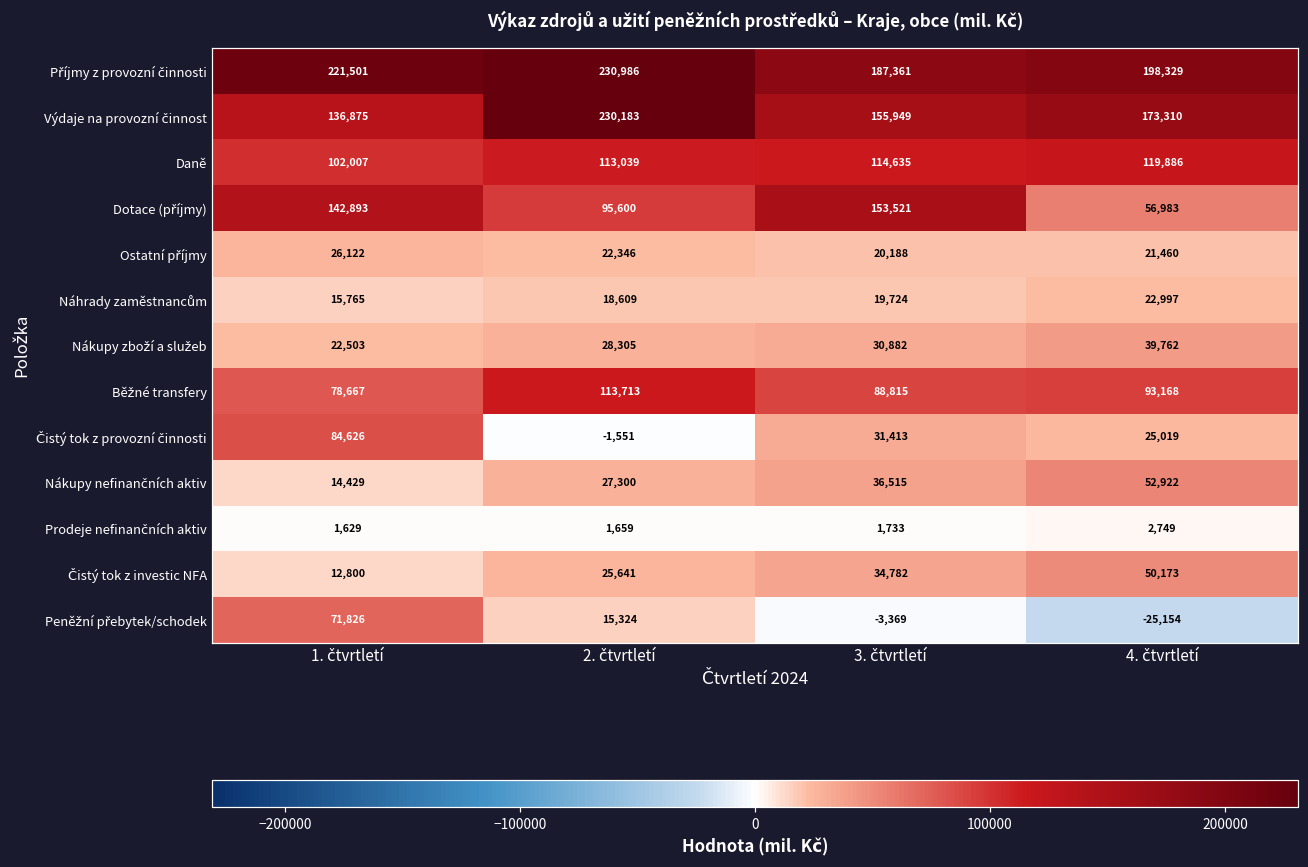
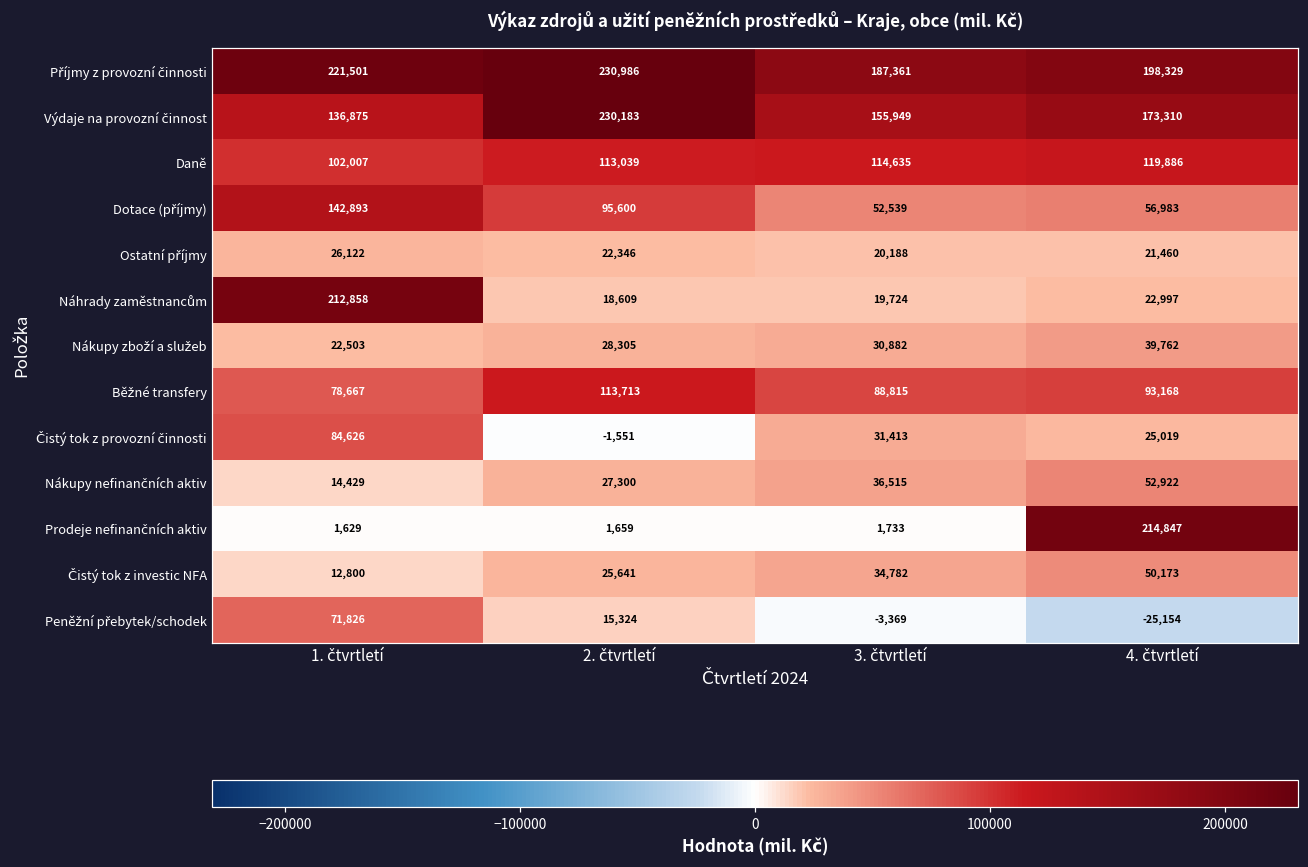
  {
    "Příjmy z provozní činnosti": {
      "1. čtvrtletí": "221,501",
      "2. čtvrtletí": "230,986",
      "3. čtvrtletí": "187,361",
      "4. čtvrtletí": "198,329"
    },
    "Výdaje na provozní činnost": {
      "1. čtvrtletí": "136,875",
      "2. čtvrtletí": "230,183",
      "3. čtvrtletí": "155,949",
      "4. čtvrtletí": "173,310"
    },
    "Daně": {
      "1. čtvrtletí": "102,007",
      "2. čtvrtletí": "113,039",
      "3. čtvrtletí": "114,635",
      "4. čtvrtletí": "119,886"
    },
    "Dotace (příjmy)": {
      "1. čtvrtletí": "142,893",
      "2. čtvrtletí": "95,600",
-     "3. čtvrtletí": "153,521",
+     "3. čtvrtletí": "52,539",
      "4. čtvrtletí": "56,983"
    },
    "Ostatní příjmy": {
      "1. čtvrtletí": "26,122",
      "2. čtvrtletí": "22,346",
      "3. čtvrtletí": "20,188",
      "4. čtvrtletí": "21,460"
    },
    "Náhrady zaměstnancům": {
-     "1. čtvrtletí": "15,765",
+     "1. čtvrtletí": "212,858",
      "2. čtvrtletí": "18,609",
      "3. čtvrtletí": "19,724",
      "4. čtvrtletí": "22,997"
    },
    "Nákupy zboží a služeb": {
      "1. čtvrtletí": "22,503",
      "2. čtvrtletí": "28,305",
      "3. čtvrtletí": "30,882",
      "4. čtvrtletí": "39,762"
    },
    "Běžné transfery": {
      "1. čtvrtletí": "78,667",
      "2. čtvrtletí": "113,713",
      "3. čtvrtletí": "88,815",
      "4. čtvrtletí": "93,168"
    },
    "Čistý tok z provozní činnosti": {
      "1. čtvrtletí": "84,626",
      "2. čtvrtletí": "-1,551",
      "3. čtvrtletí": "31,413",
      "4. čtvrtletí": "25,019"
    },
    "Nákupy nefinančních aktiv": {
      "1. čtvrtletí": "14,429",
      "2. čtvrtletí": "27,300",
      "3. čtvrtletí": "36,515",
      "4. čtvrtletí": "52,922"
    },
    "Prodeje nefinančních aktiv": {
      "1. čtvrtletí": "1,629",
      "2. čtvrtletí": "1,659",
      "3. čtvrtletí": "1,733",
-     "4. čtvrtletí": "2,749"
+     "4. čtvrtletí": "214,847"
    },
    "Čistý tok z investic NFA": {
      "1. čtvrtletí": "12,800",
      "2. čtvrtletí": "25,641",
      "3. čtvrtletí": "34,782",
      "4. čtvrtletí": "50,173"
    },
    "Peněžní přebytek/schodek": {
      "1. čtvrtletí": "71,826",
      "2. čtvrtletí": "15,324",
      "3. čtvrtletí": "-3,369",
      "4. čtvrtletí": "-25,154"
    }
  }
